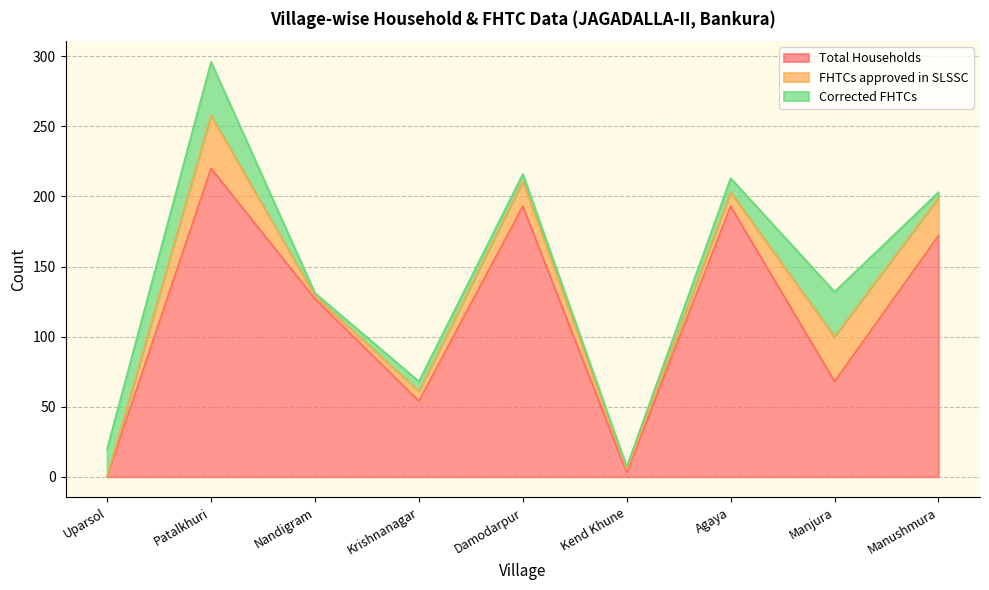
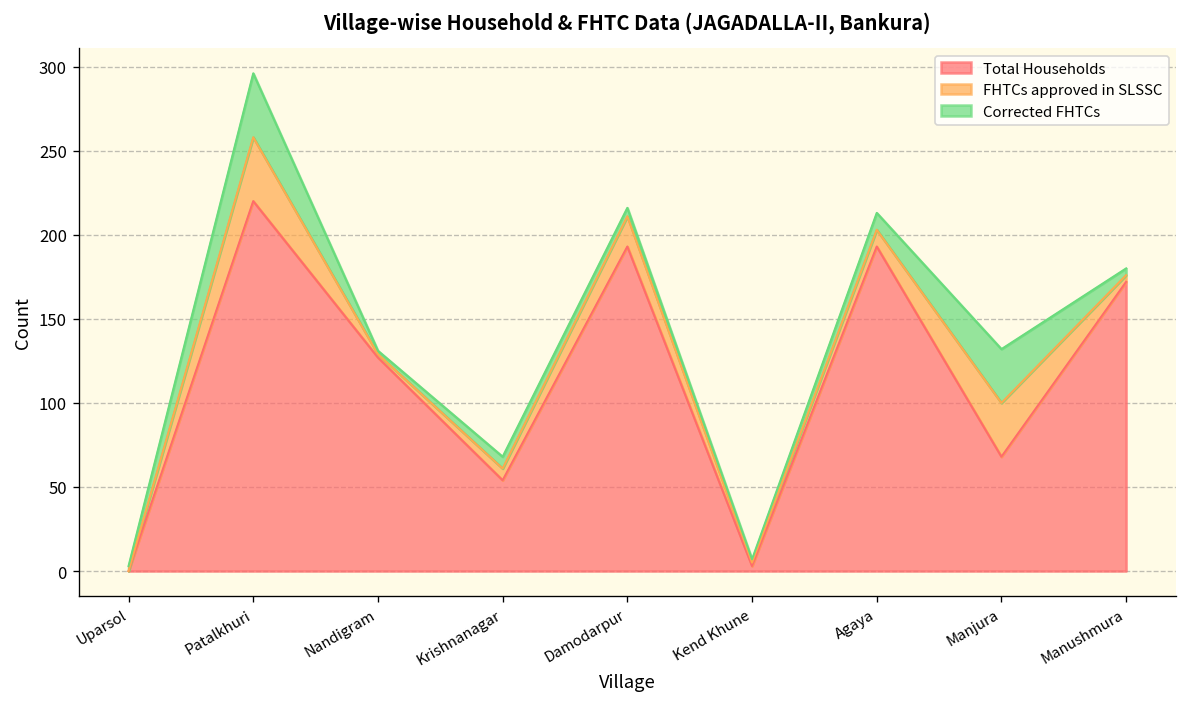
  {
    "Total Households": {
      "Patalkhuri": 220,
      "Nandigram": 127,
      "Krishnanagar": 54,
      "Damodarpur": 193,
      "Kend Khune": 3,
      "Agaya": 193,
      "Manjura": 68,
      "Manushmura": 172
    },
    "FHTCs approved in SLSSC": {
      "Patalkhuri": 38,
      "Nandigram": 2,
      "Krishnanagar": 7,
      "Damodarpur": 18,
      "Kend Khune": 2,
      "Agaya": 10,
      "Manjura": 32,
-     "Manushmura": 27
+     "Manushmura": 4
    },
    "Corrected FHTCs": {
-     "Uparsol": 20,
+     "Uparsol": 3,
      "Patalkhuri": 38,
      "Nandigram": 2,
      "Krishnanagar": 7,
      "Damodarpur": 5,
      "Kend Khune": 2,
      "Agaya": 10,
      "Manjura": 32,
      "Manushmura": 4
    }
  }
